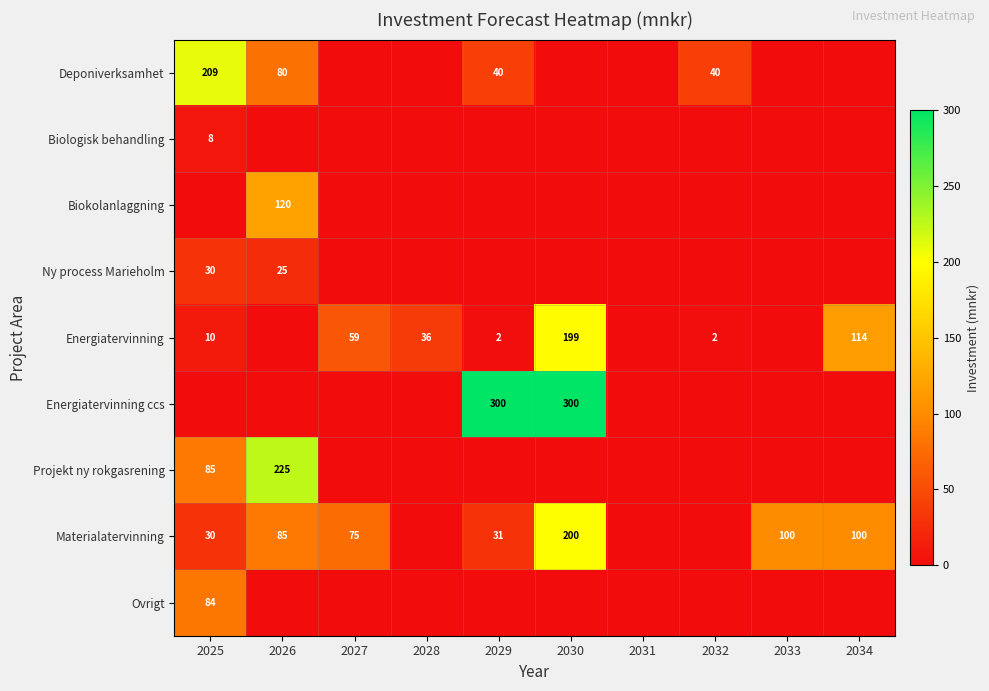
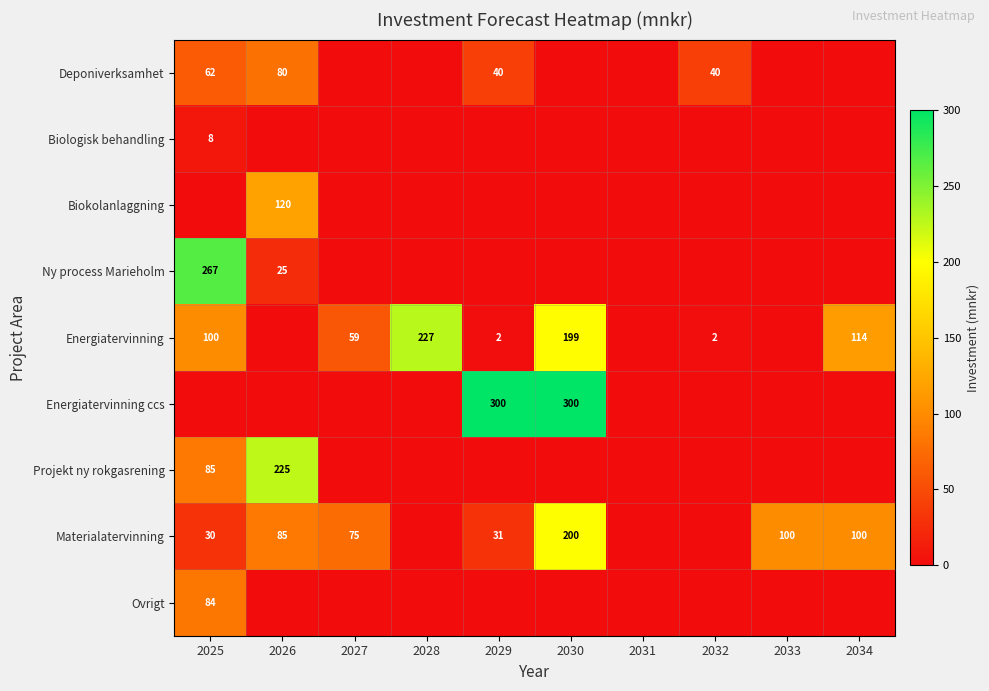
  {
    "Deponiverksamhet": {
-     "2025": 209,
+     "2025": 62,
      "2026": 80,
      "2029": 40,
      "2032": 40
    },
    "Biologisk behandling": {
      "2025": 8
    },
    "Biokolanlaggning": {
      "2026": 120
    },
    "Ny process Marieholm": {
-     "2025": 30,
+     "2025": 267,
      "2026": 25
    },
    "Energiatervinning": {
-     "2025": 10,
+     "2025": 100,
      "2027": 59,
-     "2028": 36,
+     "2028": 227,
      "2029": 2,
      "2030": 199,
      "2032": 2,
      "2034": 114
    },
    "Energiatervinning ccs": {
      "2029": 300,
      "2030": 300
    },
    "Projekt ny rokgasrening": {
      "2025": 85,
      "2026": 225
    },
    "Materialatervinning": {
      "2025": 30,
      "2026": 85,
      "2027": 75,
      "2029": 31,
      "2030": 200,
      "2033": 100,
      "2034": 100
    },
    "Ovrigt": {
      "2025": 84
    }
  }
